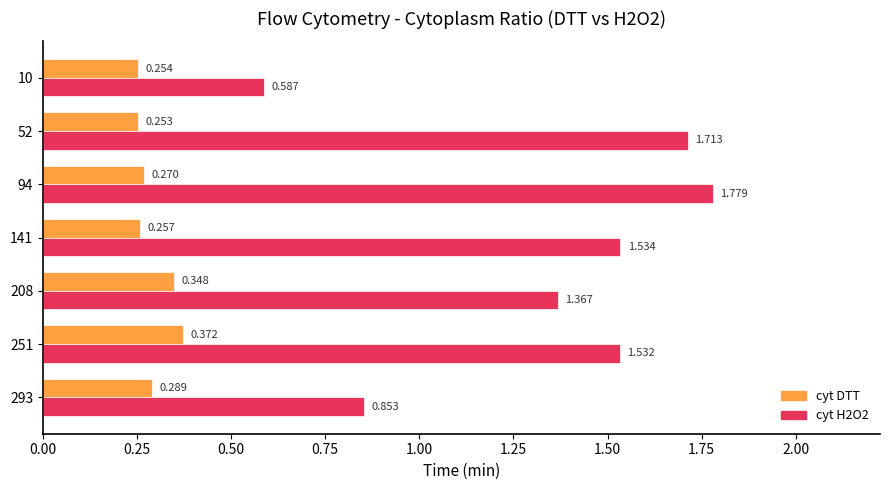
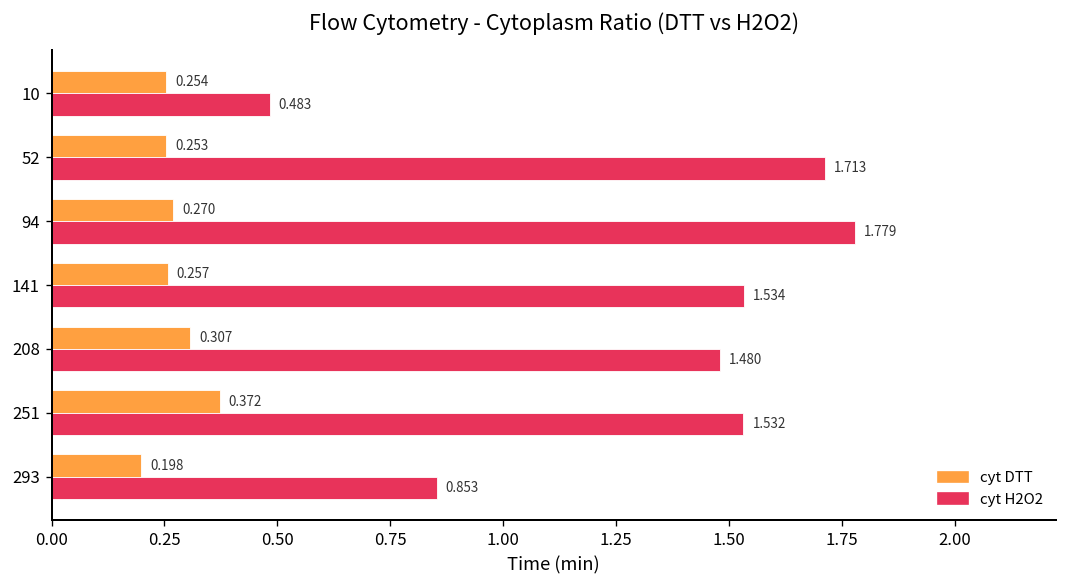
  {
    "cyt DTT": {
      "10": 0.254,
      "52": 0.253,
      "94": 0.270,
      "141": 0.257,
-     "208": 0.348,
+     "208": 0.307,
      "251": 0.372,
-     "293": 0.289
+     "293": 0.198
    },
    "cyt H2O2": {
-     "10": 0.587,
+     "10": 0.483,
      "52": 1.713,
      "94": 1.779,
      "141": 1.534,
-     "208": 1.367,
+     "208": 1.480,
      "251": 1.532,
      "293": 0.853
    }
  }
